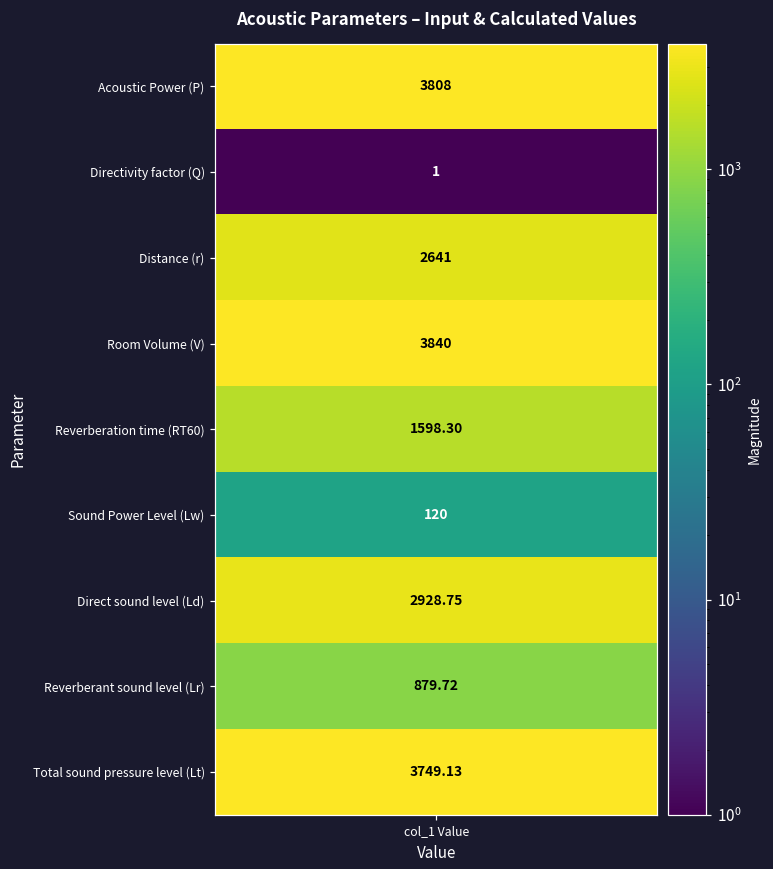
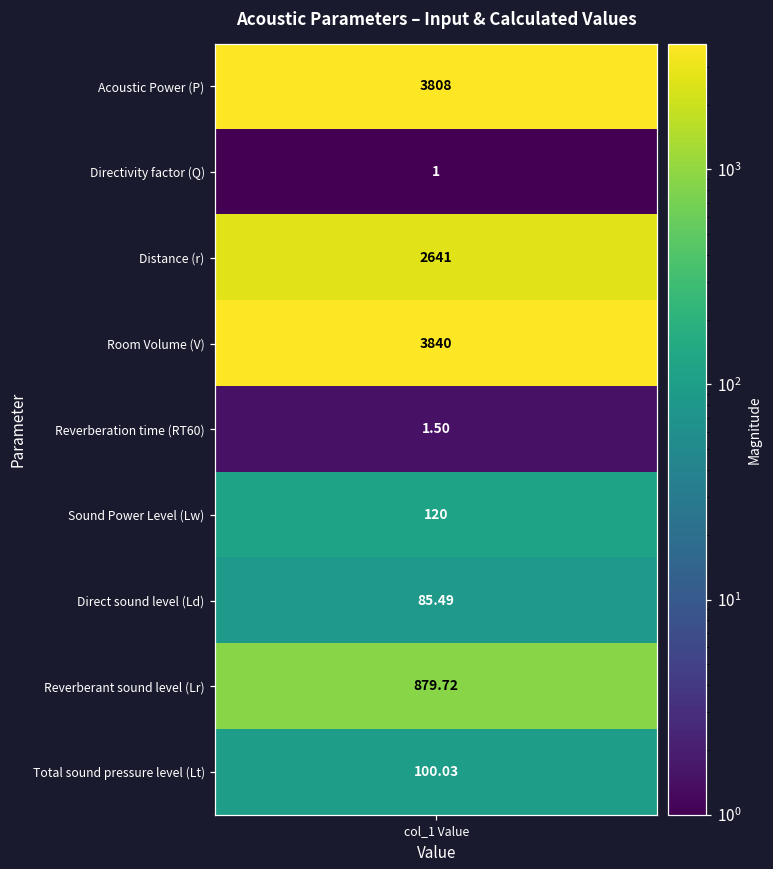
  {
    "Acoustic Power (P)": {
      "col_1 Value": 3808
    },
    "Directivity factor (Q)": {
      "col_1 Value": 1
    },
    "Distance (r)": {
      "col_1 Value": 2641
    },
    "Room Volume (V)": {
      "col_1 Value": 3840
    },
    "Reverberation time (RT60)": {
-     "col_1 Value": 1598.30
+     "col_1 Value": 1.50
    },
    "Sound Power Level (Lw)": {
      "col_1 Value": 120
    },
    "Direct sound level (Ld)": {
-     "col_1 Value": 2928.75
+     "col_1 Value": 85.49
    },
    "Reverberant sound level (Lr)": {
      "col_1 Value": 879.72
    },
    "Total sound pressure level (Lt)": {
-     "col_1 Value": 3749.13
+     "col_1 Value": 100.03
    }
  }
